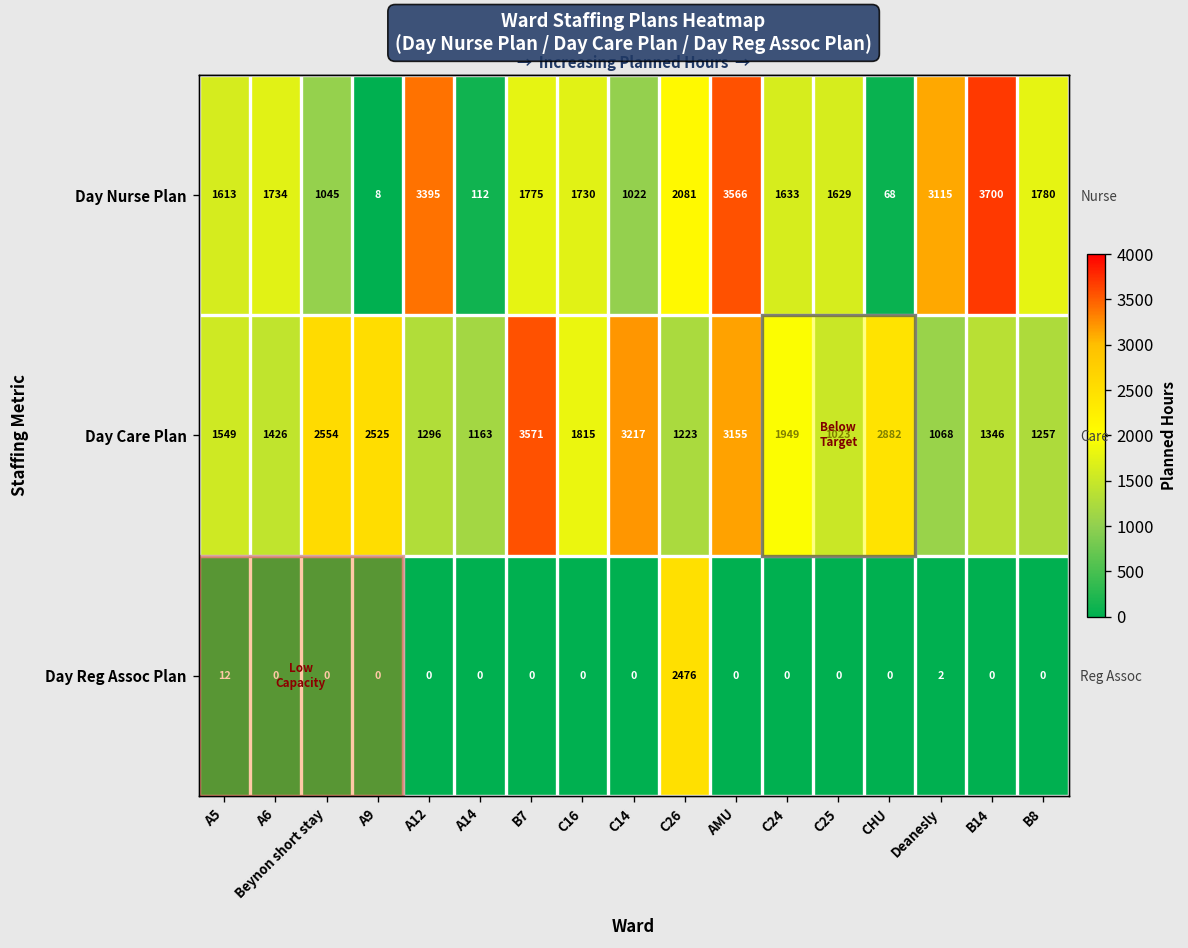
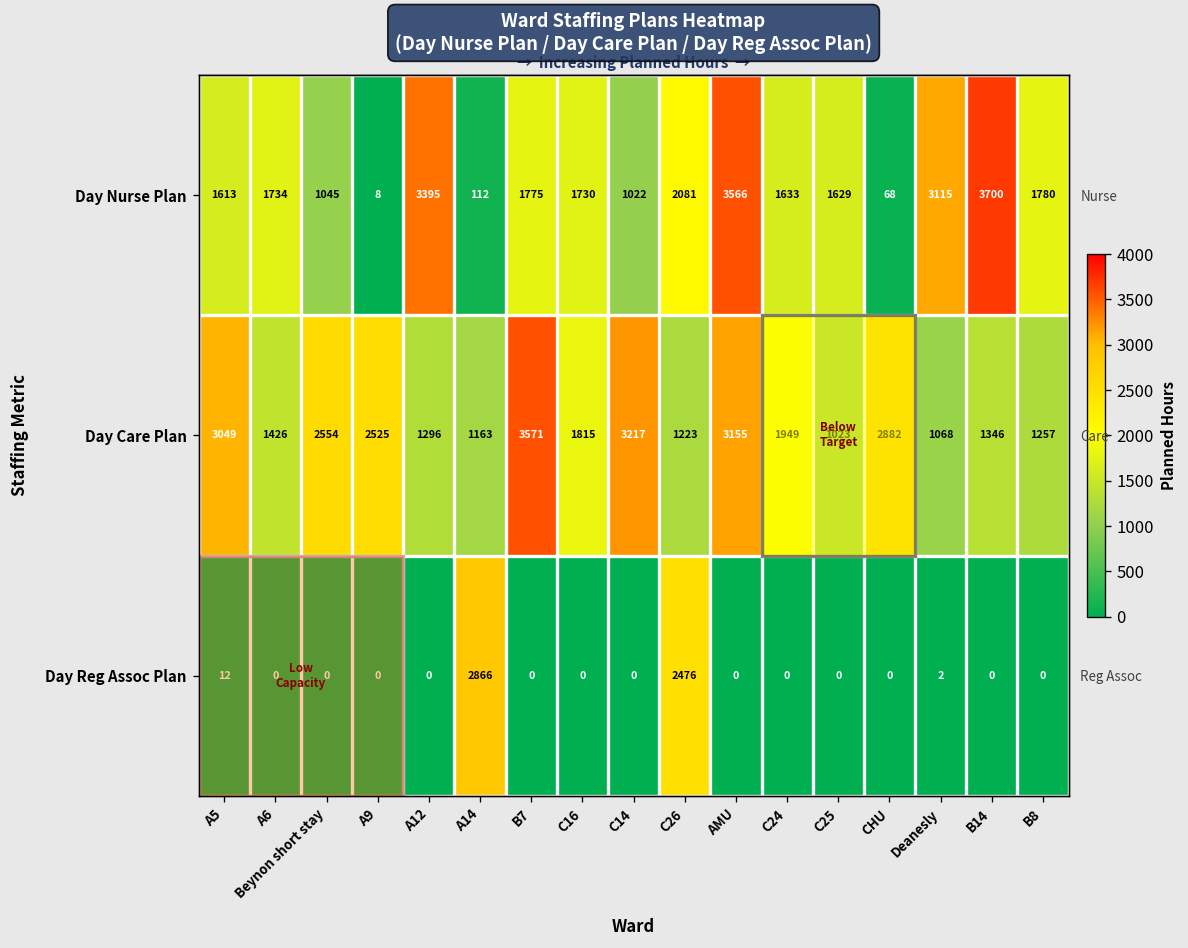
  {
    "Day Nurse Plan": {
      "A5": 1613,
      "A6": 1734,
      "Beynon short stay": 1045,
      "A9": 8,
      "A12": 3395,
      "A14": 112,
      "B7": 1775,
      "C16": 1730,
      "C14": 1022,
      "C26": 2081,
      "AMU": 3566,
      "C24": 1633,
      "C25": 1629,
      "CHU": 68,
      "Deanesly": 3115,
      "B14": 3700,
      "B8": 1780
    },
    "Day Care Plan": {
-     "A5": 1549,
+     "A5": 3049,
      "A6": 1426,
      "Beynon short stay": 2554,
      "A9": 2525,
      "A12": 1296,
      "A14": 1163,
      "B7": 3571,
      "C16": 1815,
      "C14": 3217,
      "C26": 1223,
      "AMU": 3155,
      "Deanesly": 1068,
      "B14": 1346,
      "B8": 1257
    },
    "Day Reg Assoc Plan": {
      "A5": 12,
      "A9": 0,
      "A12": 0,
-     "A14": 0,
+     "A14": 2866,
      "B7": 0,
      "C16": 0,
      "C14": 0,
      "C26": 2476,
      "AMU": 0,
      "C24": 0,
      "C25": 0,
      "CHU": 0,
      "Deanesly": 2,
      "B14": 0,
      "B8": 0
    }
  }
